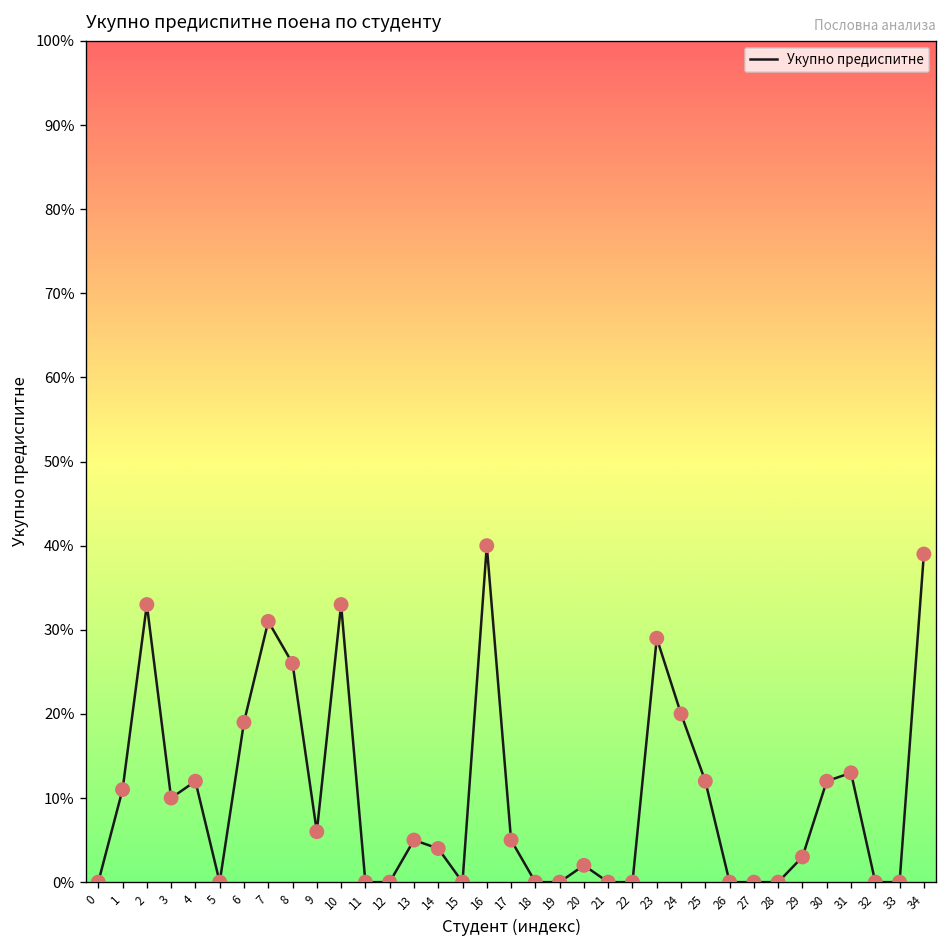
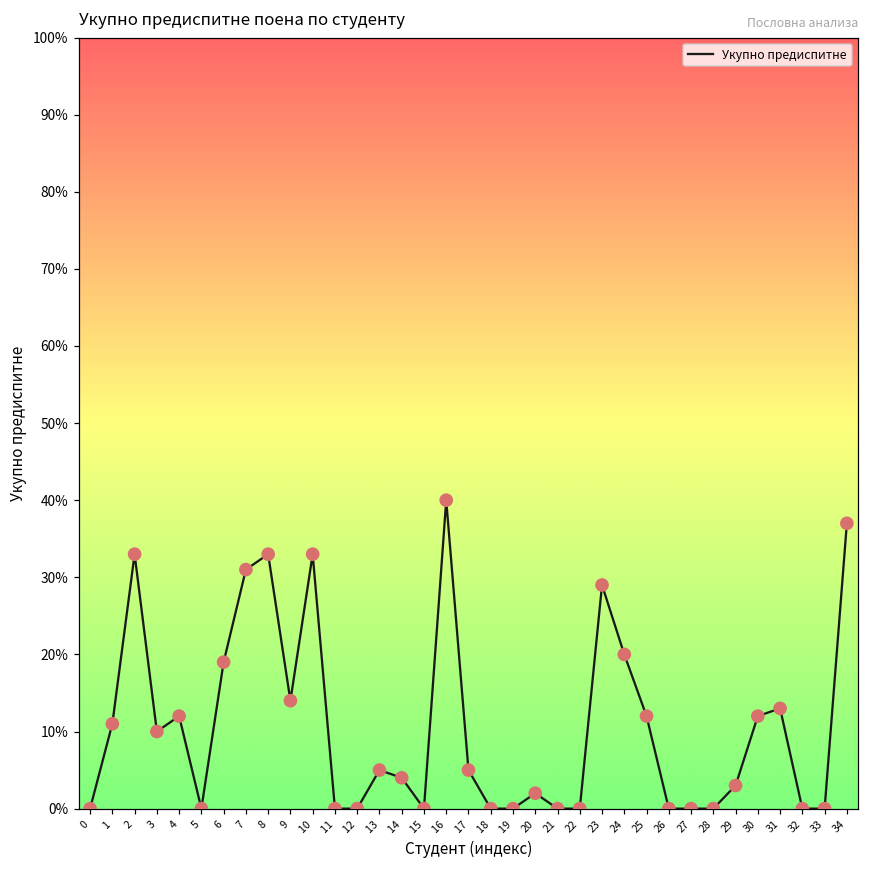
  {
    "0": "0%",
    "1": "11%",
    "2": "33%",
    "3": "10%",
    "4": "12%",
    "5": "0%",
    "6": "19%",
    "7": "31%",
-   "8": "26%",
-   "9": "6%",
+   "8": "33%",
+   "9": "14%",
    "10": "33%",
    "11": "0%",
    "12": "0%",
    "13": "5%",
    "14": "4%",
    "15": "0%",
    "16": "40%",
    "17": "5%",
    "18": "0%",
    "19": "0%",
    "20": "2%",
    "21": "0%",
    "22": "0%",
    "23": "29%",
    "24": "20%",
    "25": "12%",
    "26": "0%",
    "27": "0%",
    "28": "0%",
    "29": "3%",
    "30": "12%",
    "31": "13%",
    "32": "0%",
    "33": "0%",
-   "34": "39%"
+   "34": "37%"
  }
